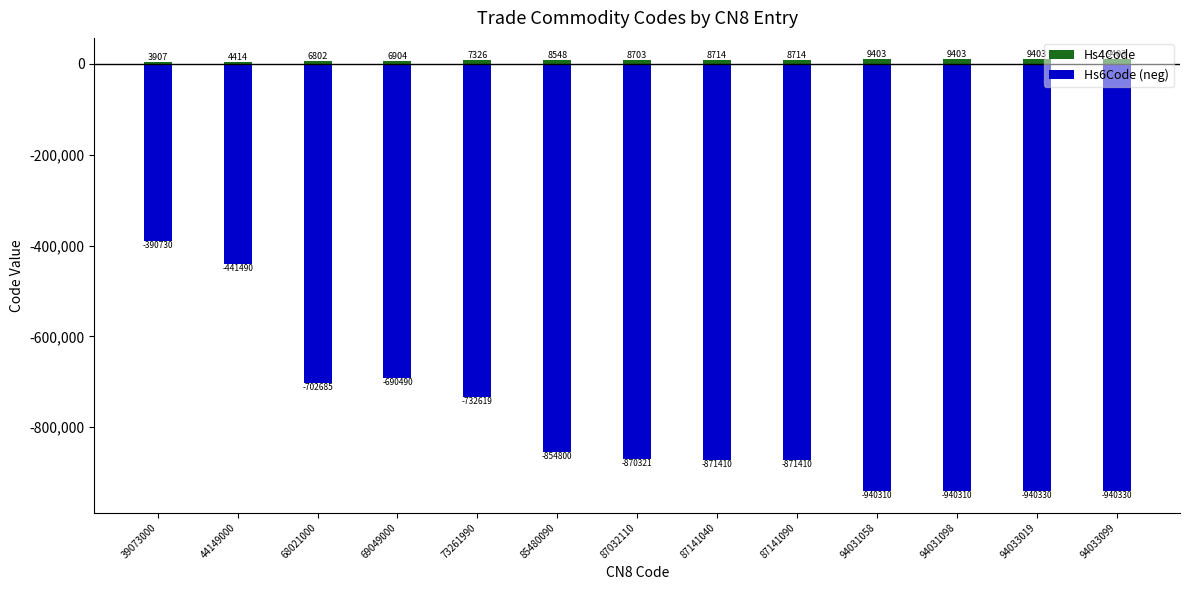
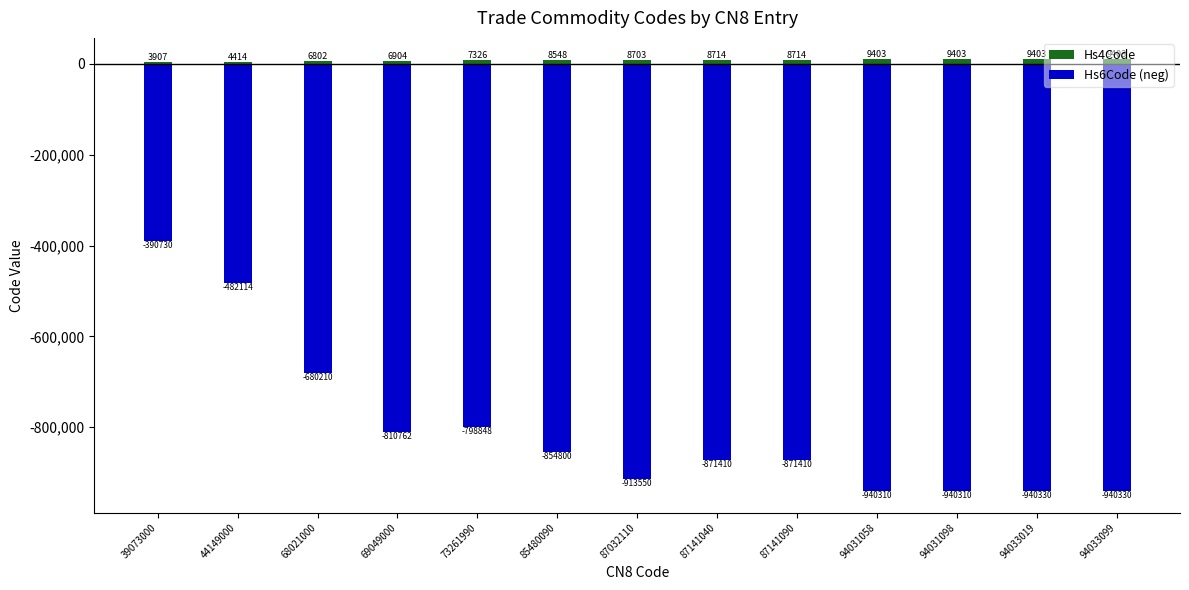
  {
    "Hs4Code": {
      "39073000": 3907,
      "44149000": 4414,
      "68021000": 6802,
      "69049000": 6904,
      "73261990": 7326,
      "85480090": 8548,
      "87032110": 8703,
      "87141040": 8714,
      "87141090": 8714,
      "94031058": 9403,
      "94031098": 9403
    },
    "Hs6Code (neg)": {
      "39073000": -390730,
-     "44149000": -441490,
-     "68021000": -702685,
-     "69049000": -690490,
-     "73261990": -732619,
+     "44149000": -482114,
+     "68021000": -680210,
+     "69049000": -810762,
+     "73261990": -798848,
      "85480090": -854800,
-     "87032110": -870321,
+     "87032110": -913550,
      "87141040": -871410,
      "87141090": -871410,
      "94031058": -940310,
      "94031098": -940310,
      "94033019": -940330,
      "94033099": -940330
    }
  }
